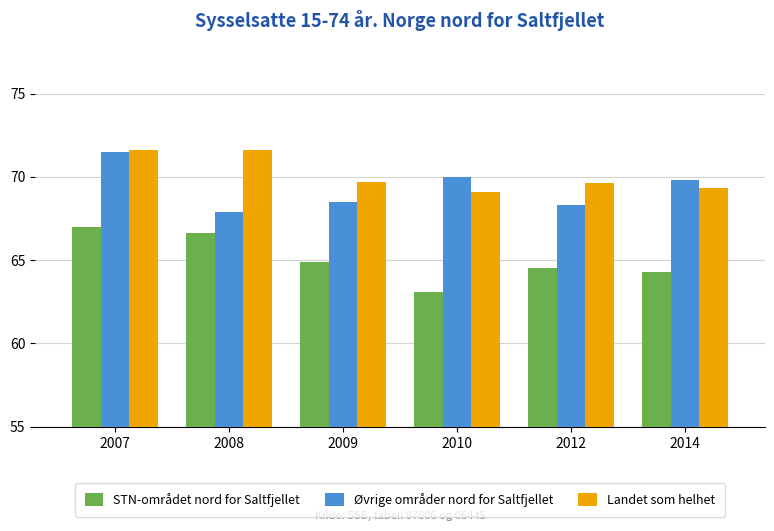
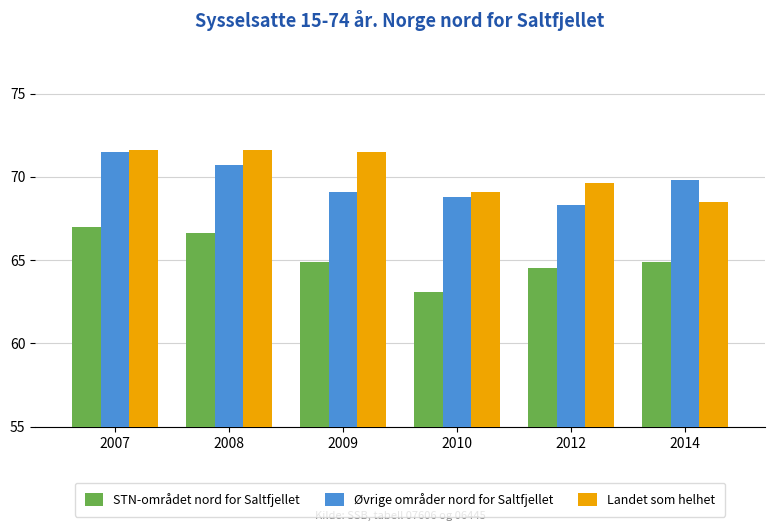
  {
    "STN-området nord for Saltfjellet": {
      "2007": 67.0,
      "2008": 66.6,
      "2009": 64.9,
      "2010": 63.1,
      "2012": 64.5,
-     "2014": 64.3
+     "2014": 64.9
    },
    "Øvrige områder nord for Saltfjellet": {
      "2007": 71.5,
-     "2008": 67.9,
-     "2009": 68.5,
-     "2010": 70.0,
+     "2008": 70.7,
+     "2009": 69.1,
+     "2010": 68.8,
      "2012": 68.3,
      "2014": 69.8
    },
    "Landet som helhet": {
      "2007": 71.6,
      "2008": 71.6,
-     "2009": 69.7,
+     "2009": 71.5,
      "2010": 69.1,
      "2012": 69.6,
-     "2014": 69.3
+     "2014": 68.5
    }
  }
